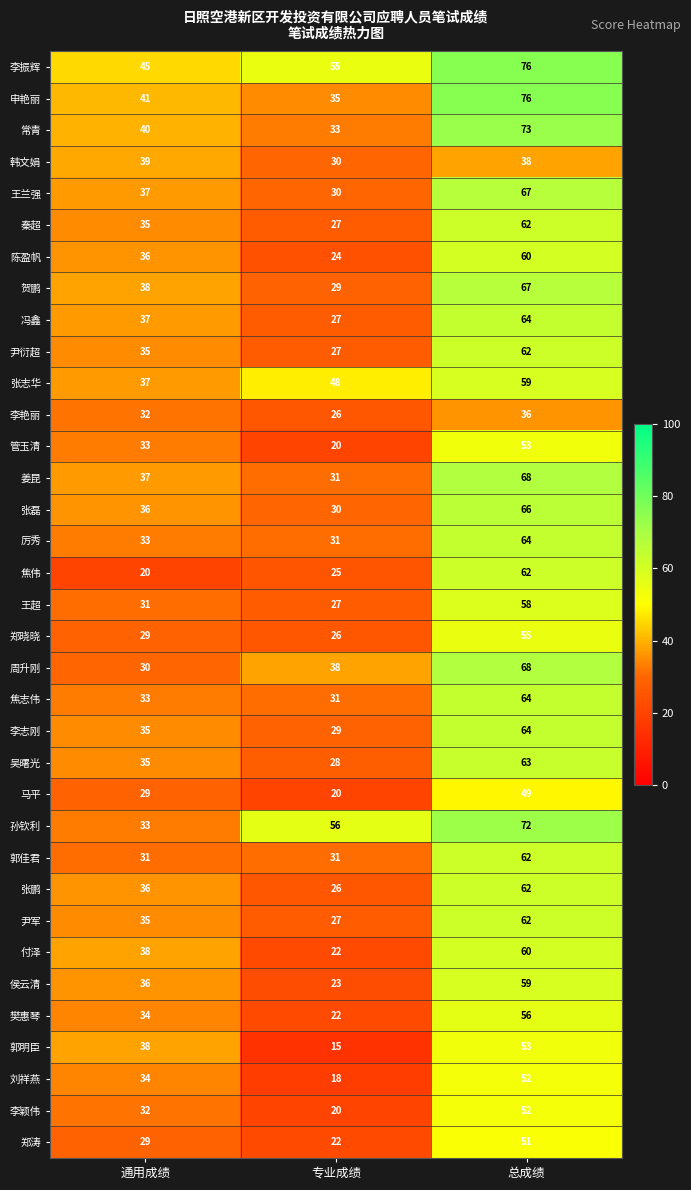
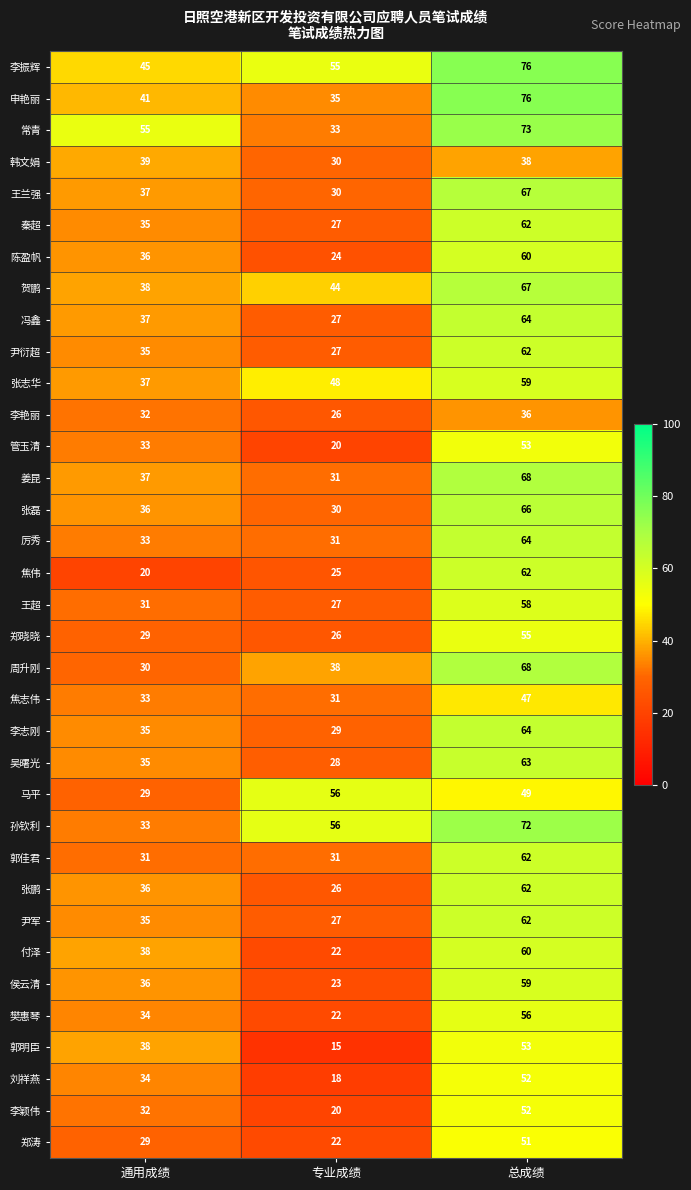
  {
    "李振辉": {
      "通用成绩": 45,
      "专业成绩": 55,
      "总成绩": 76
    },
    "申艳丽": {
      "通用成绩": 41,
      "专业成绩": 35,
      "总成绩": 76
    },
    "常青": {
-     "通用成绩": 40,
+     "通用成绩": 55,
      "专业成绩": 33,
      "总成绩": 73
    },
    "韩文娟": {
      "通用成绩": 39,
      "专业成绩": 30,
      "总成绩": 38
    },
    "王兰强": {
      "通用成绩": 37,
      "专业成绩": 30,
      "总成绩": 67
    },
    "秦超": {
      "通用成绩": 35,
      "专业成绩": 27,
      "总成绩": 62
    },
    "陈盈帆": {
      "通用成绩": 36,
      "专业成绩": 24,
      "总成绩": 60
    },
    "贺鹏": {
      "通用成绩": 38,
-     "专业成绩": 29,
+     "专业成绩": 44,
      "总成绩": 67
    },
    "冯鑫": {
      "通用成绩": 37,
      "专业成绩": 27,
      "总成绩": 64
    },
    "尹衍超": {
      "通用成绩": 35,
      "专业成绩": 27,
      "总成绩": 62
    },
    "张志华": {
      "通用成绩": 37,
      "专业成绩": 48,
      "总成绩": 59
    },
    "李艳丽": {
      "通用成绩": 32,
      "专业成绩": 26,
      "总成绩": 36
    },
    "管玉清": {
      "通用成绩": 33,
      "专业成绩": 20,
      "总成绩": 53
    },
    "姜昆": {
      "通用成绩": 37,
      "专业成绩": 31,
      "总成绩": 68
    },
    "张磊": {
      "通用成绩": 36,
      "专业成绩": 30,
      "总成绩": 66
    },
    "厉秀": {
      "通用成绩": 33,
      "专业成绩": 31,
      "总成绩": 64
    },
    "焦伟": {
      "通用成绩": 20,
      "专业成绩": 25,
      "总成绩": 62
    },
    "王超": {
      "通用成绩": 31,
      "专业成绩": 27,
      "总成绩": 58
    },
    "郑晓晓": {
      "通用成绩": 29,
      "专业成绩": 26,
      "总成绩": 55
    },
    "周升刚": {
      "通用成绩": 30,
      "专业成绩": 38,
      "总成绩": 68
    },
    "焦志伟": {
      "通用成绩": 33,
      "专业成绩": 31,
-     "总成绩": 64
+     "总成绩": 47
    },
    "李志刚": {
      "通用成绩": 35,
      "专业成绩": 29,
      "总成绩": 64
    },
    "吴曙光": {
      "通用成绩": 35,
      "专业成绩": 28,
      "总成绩": 63
    },
    "马平": {
      "通用成绩": 29,
-     "专业成绩": 20,
+     "专业成绩": 56,
      "总成绩": 49
    },
    "孙钦利": {
      "通用成绩": 33,
      "专业成绩": 56,
      "总成绩": 72
    },
    "郭佳君": {
      "通用成绩": 31,
      "专业成绩": 31,
      "总成绩": 62
    },
    "张鹏": {
      "通用成绩": 36,
      "专业成绩": 26,
      "总成绩": 62
    },
    "尹军": {
      "通用成绩": 35,
      "专业成绩": 27,
      "总成绩": 62
    },
    "付泽": {
      "通用成绩": 38,
      "专业成绩": 22,
      "总成绩": 60
    },
    "侯云清": {
      "通用成绩": 36,
      "专业成绩": 23,
      "总成绩": 59
    },
    "樊惠琴": {
      "通用成绩": 34,
      "专业成绩": 22,
      "总成绩": 56
    },
    "郭明臣": {
      "通用成绩": 38,
      "专业成绩": 15,
      "总成绩": 53
    },
    "刘祥燕": {
      "通用成绩": 34,
      "专业成绩": 18,
      "总成绩": 52
    },
    "李颖伟": {
      "通用成绩": 32,
      "专业成绩": 20,
      "总成绩": 52
    },
    "郑涛": {
      "通用成绩": 29,
      "专业成绩": 22,
      "总成绩": 51
    }
  }
